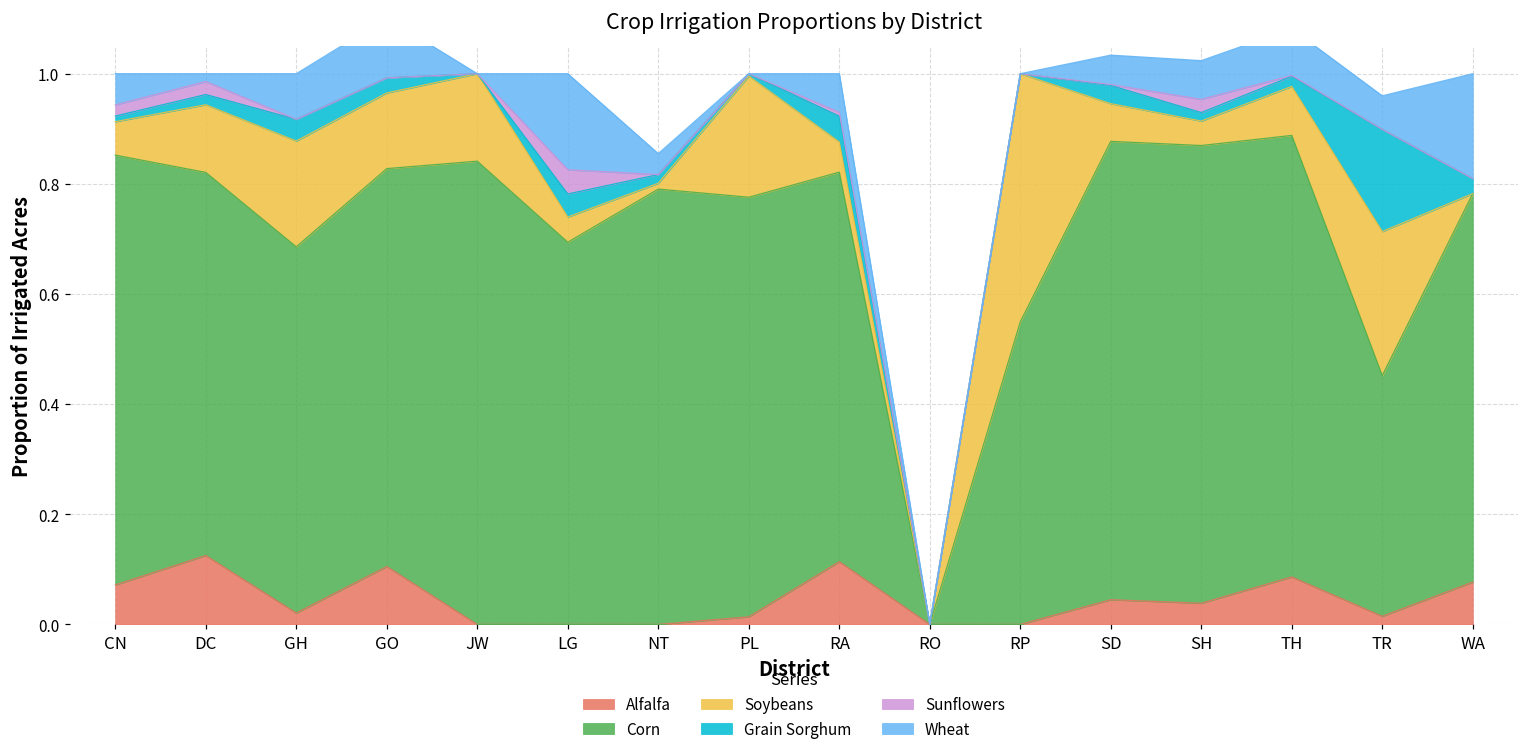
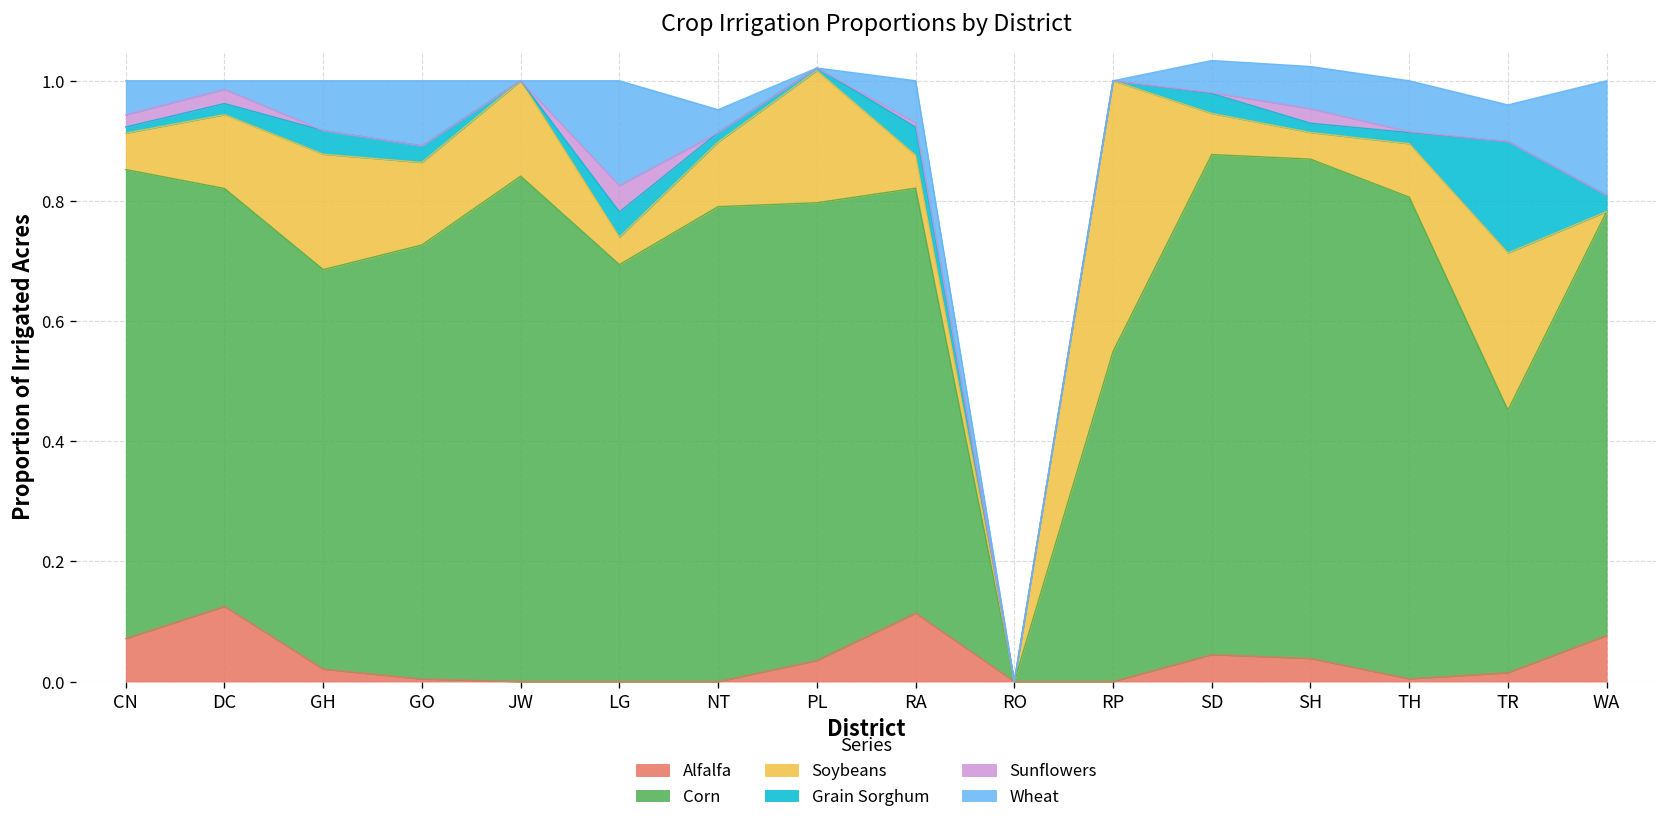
  {
    "Alfalfa": {
      "CN": 0.07,
      "DC": 0.13,
      "GH": 0.02,
-     "GO": 0.11,
+     "GO": 0.00,
      "JW": 0.00,
      "LG": 0.00,
      "NT": 0.00,
-     "PL": 0.01,
+     "PL": 0.04,
      "RA": 0.11,
      "RP": 0.00,
      "SD": 0.04,
      "SH": 0.04,
-     "TH": 0.09,
+     "TH": 0.00,
      "TR": 0.01,
      "WA": 0.08
    },
    "Corn": {
      "CN": 0.78,
      "DC": 0.70,
      "GH": 0.66,
      "GO": 0.72,
      "JW": 0.84,
      "LG": 0.69,
      "NT": 0.79,
      "PL": 0.76,
      "RA": 0.71,
      "RP": 0.55,
      "SD": 0.83,
      "SH": 0.83,
      "TH": 0.80,
      "TR": 0.44
    },
    "Soybeans": {
      "CN": 0.06,
      "DC": 0.12,
      "GH": 0.19,
      "GO": 0.14,
      "LG": 0.05,
-     "NT": 0.01,
+     "NT": 0.11,
      "RA": 0.05,
      "SD": 0.07,
      "SH": 0.04,
      "TH": 0.09,
      "TR": 0.26
    },
    "Grain Sorghum": {
      "CN": 0.01,
      "DC": 0.02,
      "LG": 0.04,
      "RA": 0.05,
      "SH": 0.02
    },
    "Sunflowers": {
      "CN": 0.02,
      "DC": 0.02,
      "LG": 0.04,
      "RA": 0.01,
      "SH": 0.02
    },
    "Wheat": {
      "CN": 0.06,
      "DC": 0.01,
      "GH": 0.08,
      "LG": 0.17,
      "NT": 0.04,
      "RA": 0.07,
      "SD": 0.05,
      "SH": 0.07,
      "TR": 0.06,
      "WA": 0.19
    }
  }
